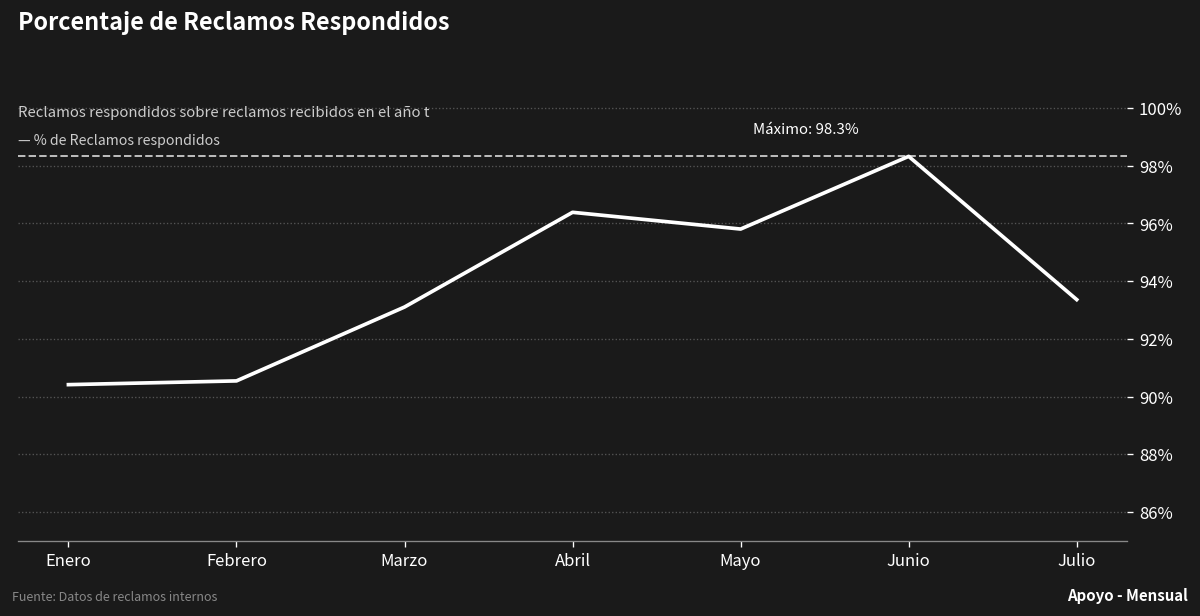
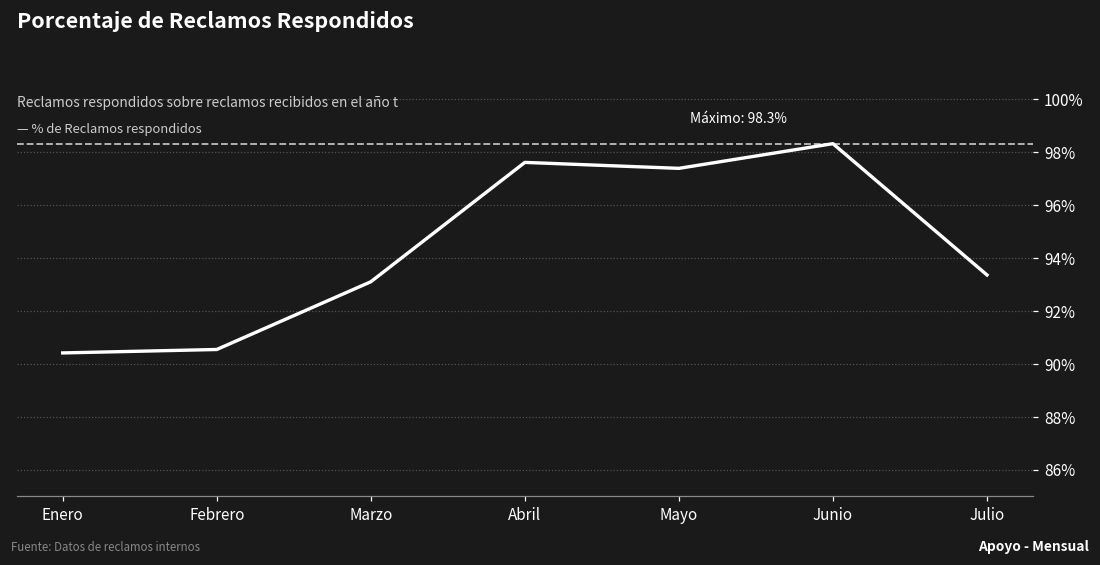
  {
    "Enero": "90.4%",
    "Febrero": "90.5%",
    "Marzo": "93.1%",
-   "Abril": "96.4%",
-   "Mayo": "95.8%",
+   "Abril": "97.6%",
+   "Mayo": "97.4%",
    "Junio": "98.3%",
    "Julio": "93.4%"
  }
